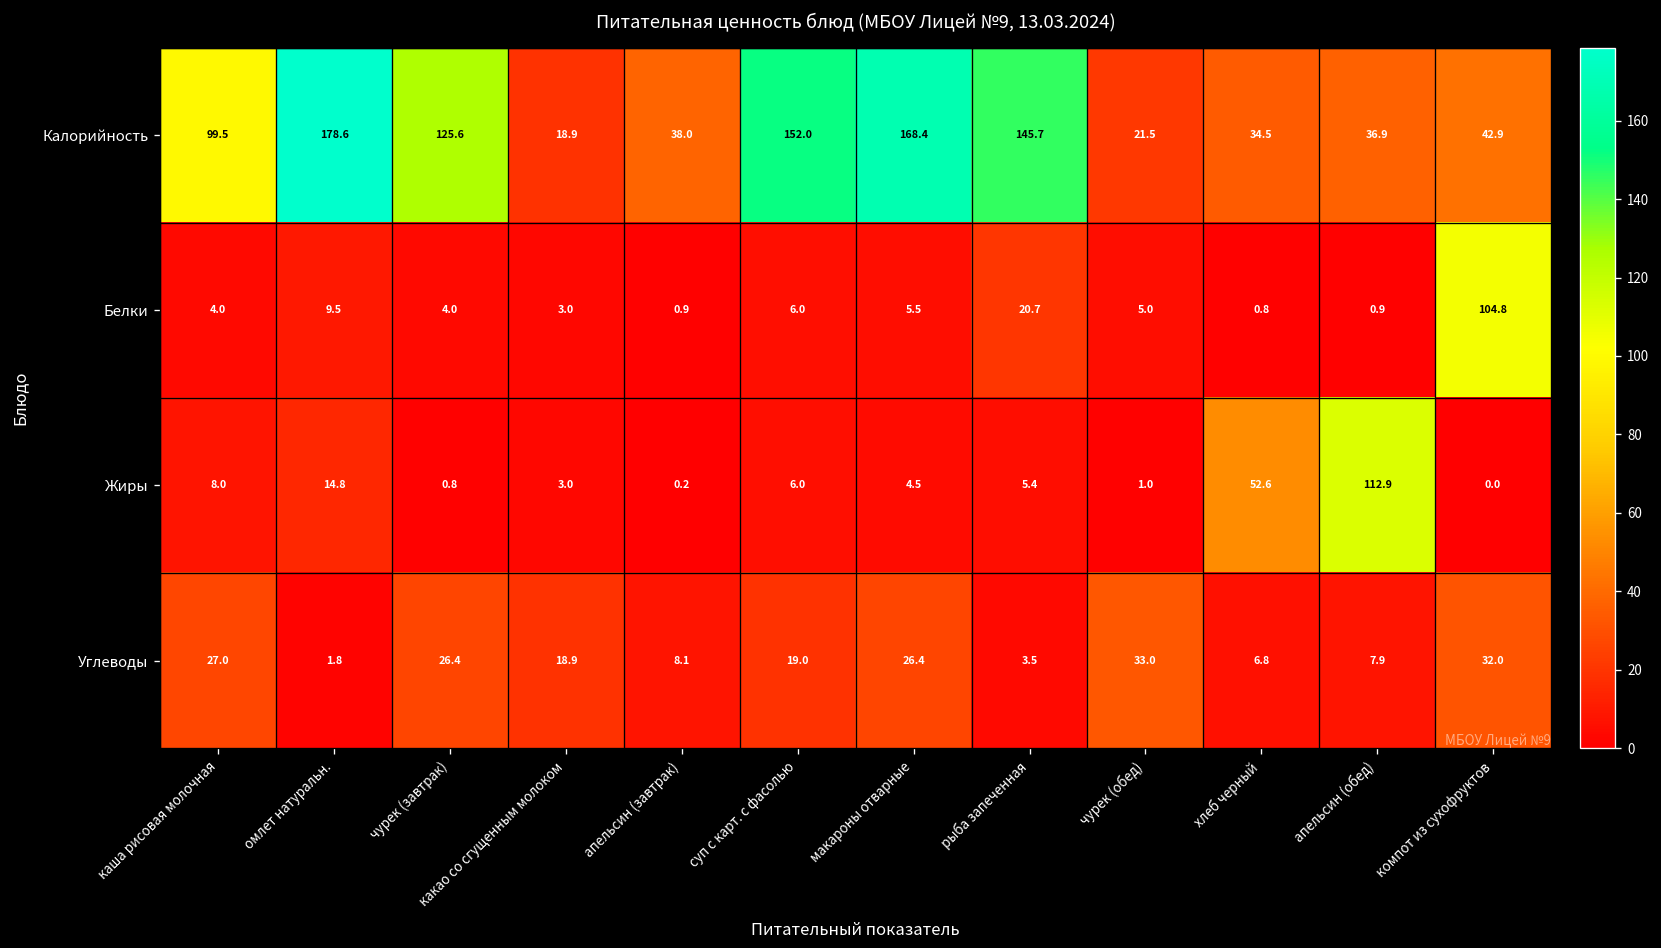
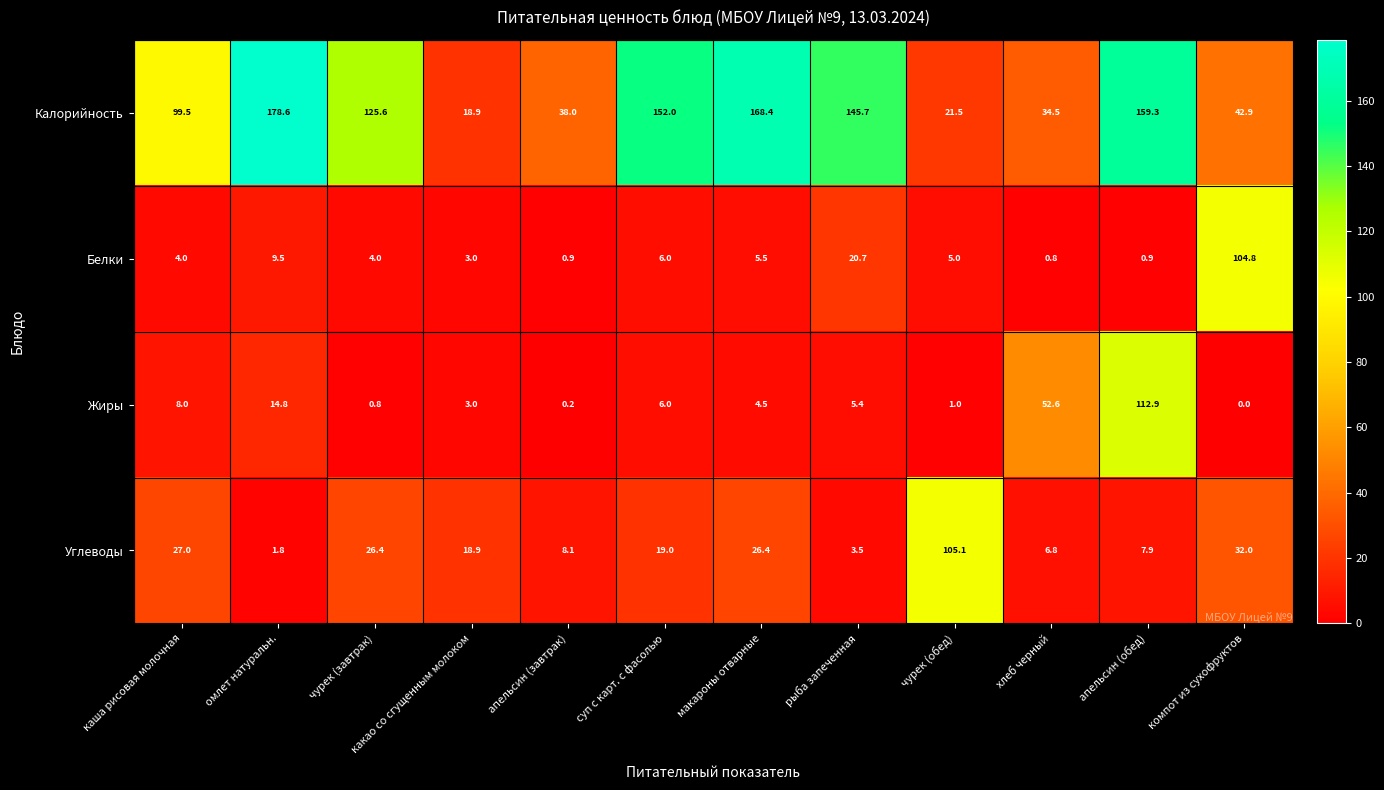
  {
    "Калорийность": {
      "каша рисовая молочная": 99.5,
      "омлет натуральн.": 178.6,
      "чурек (завтрак)": 125.6,
      "какао со сгущенным молоком": 18.9,
      "апельсин (завтрак)": 38.0,
      "суп с карт. с фасолью": 152.0,
      "макароны отварные": 168.4,
      "рыба запеченная": 145.7,
      "чурек (обед)": 21.5,
      "хлеб черный": 34.5,
-     "апельсин (обед)": 36.9,
+     "апельсин (обед)": 159.3,
      "компот из сухофруктов": 42.9
    },
    "Белки": {
      "каша рисовая молочная": 4.0,
      "омлет натуральн.": 9.5,
      "чурек (завтрак)": 4.0,
      "какао со сгущенным молоком": 3.0,
      "апельсин (завтрак)": 0.9,
      "суп с карт. с фасолью": 6.0,
      "макароны отварные": 5.5,
      "рыба запеченная": 20.7,
      "чурек (обед)": 5.0,
      "хлеб черный": 0.8,
      "апельсин (обед)": 0.9,
      "компот из сухофруктов": 104.8
    },
    "Жиры": {
      "каша рисовая молочная": 8.0,
      "омлет натуральн.": 14.8,
      "чурек (завтрак)": 0.8,
      "какао со сгущенным молоком": 3.0,
      "апельсин (завтрак)": 0.2,
      "суп с карт. с фасолью": 6.0,
      "макароны отварные": 4.5,
      "рыба запеченная": 5.4,
      "чурек (обед)": 1.0,
      "хлеб черный": 52.6,
      "апельсин (обед)": 112.9,
      "компот из сухофруктов": 0.0
    },
    "Углеводы": {
      "каша рисовая молочная": 27.0,
      "омлет натуральн.": 1.8,
      "чурек (завтрак)": 26.4,
      "какао со сгущенным молоком": 18.9,
      "апельсин (завтрак)": 8.1,
      "суп с карт. с фасолью": 19.0,
      "макароны отварные": 26.4,
      "рыба запеченная": 3.5,
-     "чурек (обед)": 33.0,
+     "чурек (обед)": 105.1,
      "хлеб черный": 6.8,
      "апельсин (обед)": 7.9
    }
  }
